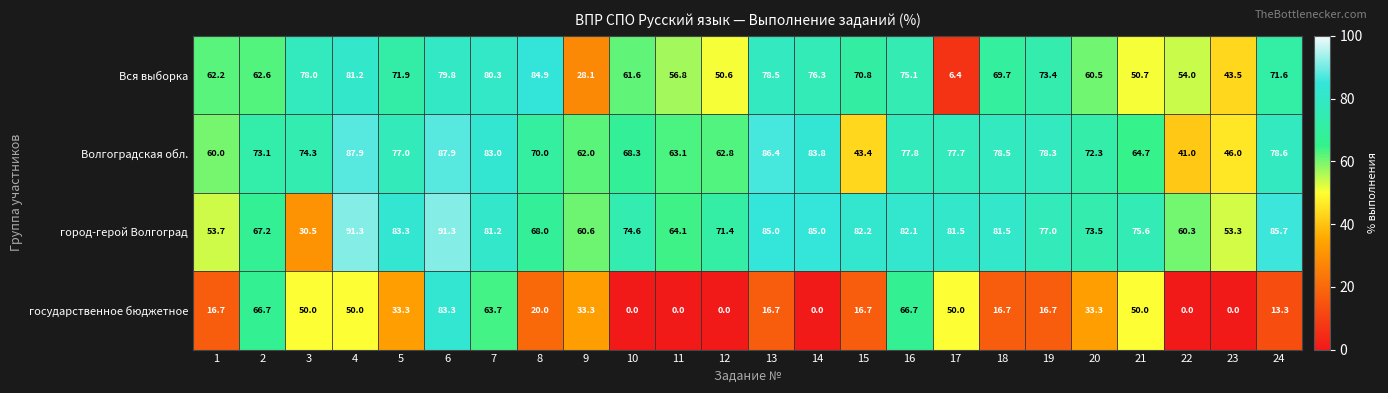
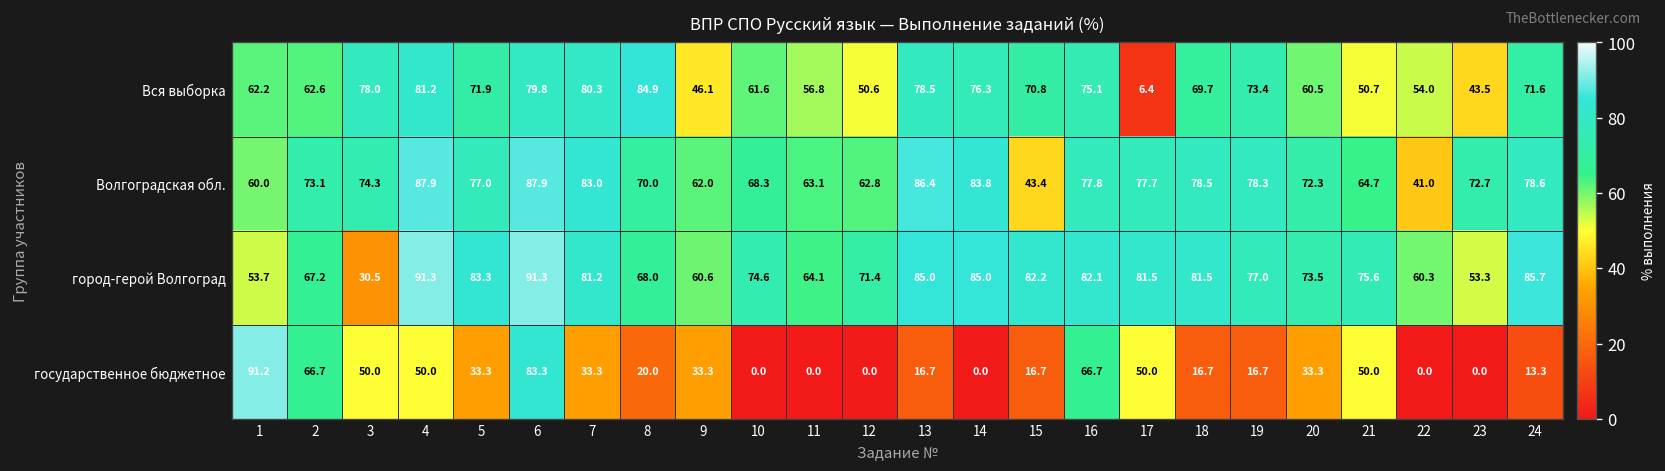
  {
    "Вся выборка": {
      "1": 62.2,
      "2": 62.6,
      "3": 78.0,
      "4": 81.2,
      "5": 71.9,
      "6": 79.8,
      "7": 80.3,
      "8": 84.9,
-     "9": 28.1,
+     "9": 46.1,
      "10": 61.6,
      "11": 56.8,
      "12": 50.6,
      "13": 78.5,
      "14": 76.3,
      "15": 70.8,
      "16": 75.1,
      "17": 6.4,
      "18": 69.7,
      "19": 73.4,
      "20": 60.5,
      "21": 50.7,
      "22": 54.0,
      "23": 43.5,
      "24": 71.6
    },
    "Волгоградская обл.": {
      "1": 60.0,
      "2": 73.1,
      "3": 74.3,
      "4": 87.9,
      "5": 77.0,
      "6": 87.9,
      "7": 83.0,
      "8": 70.0,
      "9": 62.0,
      "10": 68.3,
      "11": 63.1,
      "12": 62.8,
      "13": 86.4,
      "14": 83.8,
      "15": 43.4,
      "16": 77.8,
      "17": 77.7,
      "18": 78.5,
      "19": 78.3,
      "20": 72.3,
      "21": 64.7,
      "22": 41.0,
-     "23": 46.0,
+     "23": 72.7,
      "24": 78.6
    },
    "город-герой Волгоград": {
      "1": 53.7,
      "2": 67.2,
      "3": 30.5,
      "4": 91.3,
      "5": 83.3,
      "6": 91.3,
      "7": 81.2,
      "8": 68.0,
      "9": 60.6,
      "10": 74.6,
      "11": 64.1,
      "12": 71.4,
      "13": 85.0,
      "14": 85.0,
      "15": 82.2,
      "16": 82.1,
      "17": 81.5,
      "18": 81.5,
      "19": 77.0,
      "20": 73.5,
      "21": 75.6,
      "22": 60.3,
      "23": 53.3,
      "24": 85.7
    },
    "государственное бюджетное": {
-     "1": 16.7,
+     "1": 91.2,
      "2": 66.7,
      "3": 50.0,
      "4": 50.0,
      "5": 33.3,
      "6": 83.3,
-     "7": 63.7,
+     "7": 33.3,
      "8": 20.0,
      "9": 33.3,
      "10": 0.0,
      "11": 0.0,
      "12": 0.0,
      "13": 16.7,
      "14": 0.0,
      "15": 16.7,
      "16": 66.7,
      "17": 50.0,
      "18": 16.7,
      "19": 16.7,
      "20": 33.3,
      "21": 50.0,
      "22": 0.0,
      "23": 0.0,
      "24": 13.3
    }
  }
